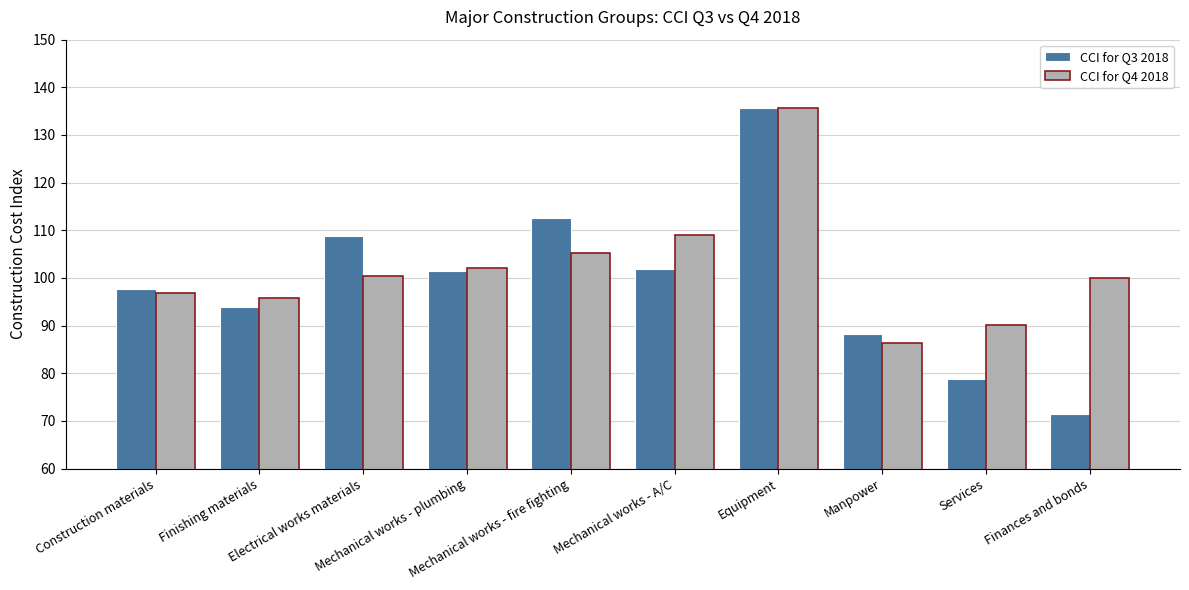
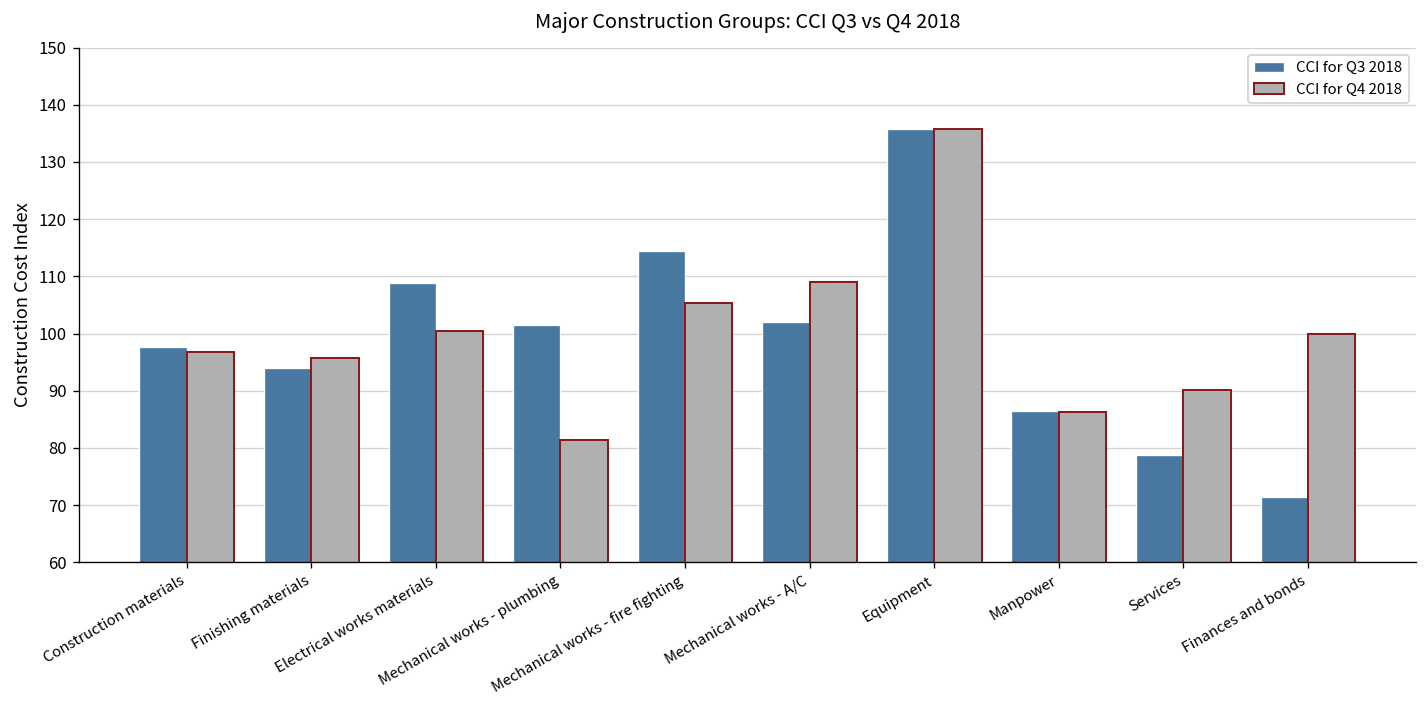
  {
    "CCI for Q3 2018": {
      "Construction materials": 98,
      "Finishing materials": 94,
      "Electrical works materials": 109,
      "Mechanical works - plumbing": 101,
-     "Mechanical works - fire fighting": 113,
+     "Mechanical works - fire fighting": 115,
      "Mechanical works - A/C": 102,
      "Equipment": 136,
-     "Manpower": 88,
+     "Manpower": 86,
      "Services": 79,
      "Finances and bonds": 72
    },
    "CCI for Q4 2018": {
      "Construction materials": 97,
      "Finishing materials": 96,
      "Electrical works materials": 100,
-     "Mechanical works - plumbing": 102,
+     "Mechanical works - plumbing": 81,
      "Mechanical works - fire fighting": 105,
      "Mechanical works - A/C": 109,
      "Equipment": 136,
      "Manpower": 86,
      "Services": 90,
      "Finances and bonds": 100
    }
  }
